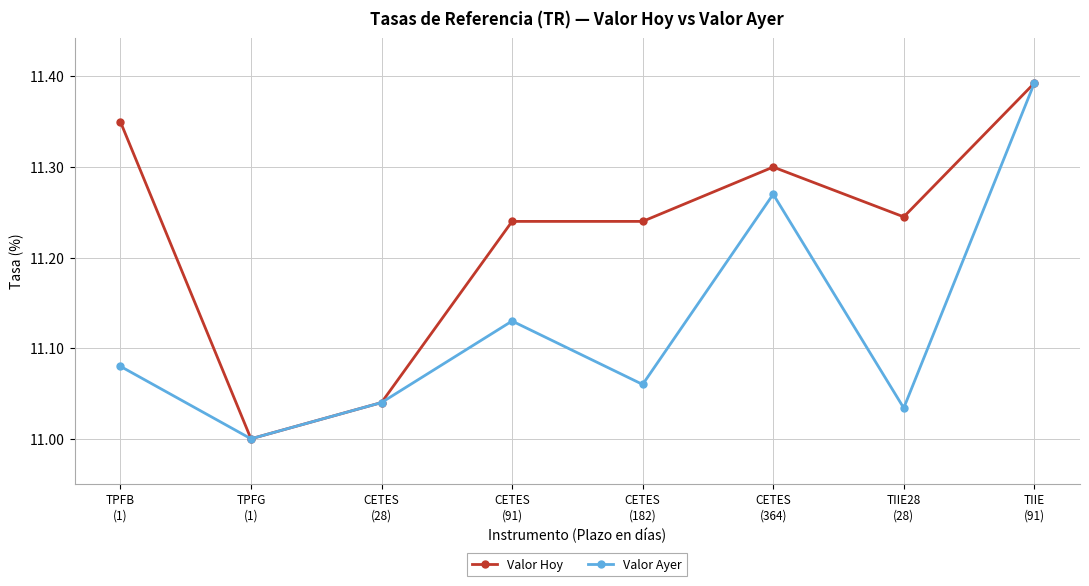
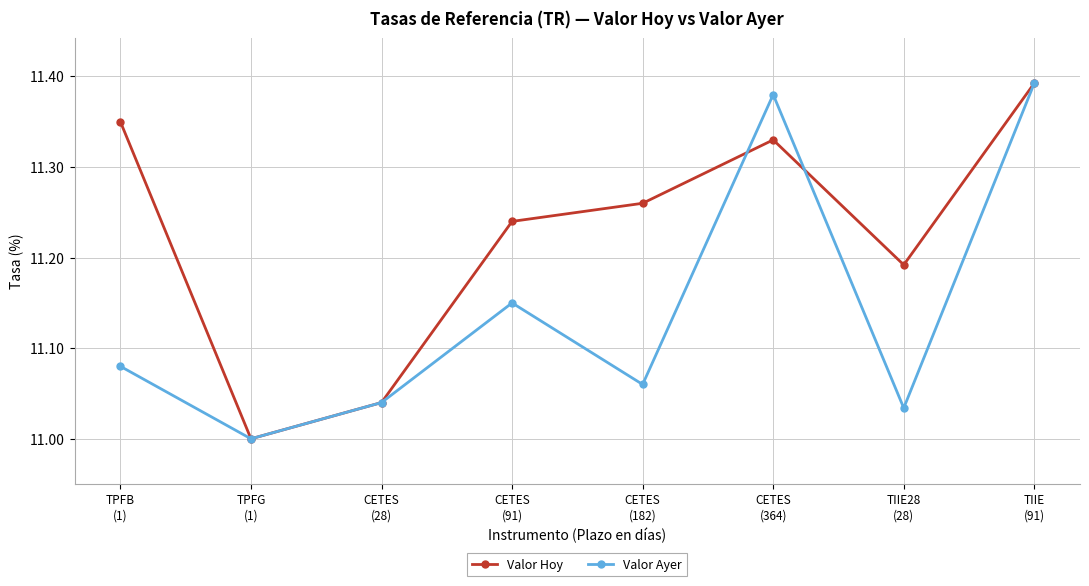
  {
    "Valor Hoy": {
      "TPFB (1)": 11.35,
      "CETES (91)": 11.24,
-     "CETES (182)": 11.24,
-     "CETES (364)": 11.30,
-     "TIIE28 (28)": 11.25
+     "CETES (182)": 11.26,
+     "CETES (364)": 11.33,
+     "TIIE28 (28)": 11.19
    },
    "Valor Ayer": {
      "TPFB (1)": 11.08,
-     "CETES (91)": 11.13,
+     "CETES (91)": 11.15,
      "CETES (182)": 11.06,
-     "CETES (364)": 11.27,
+     "CETES (364)": 11.38,
      "TIIE28 (28)": 11.03
    }
  }
